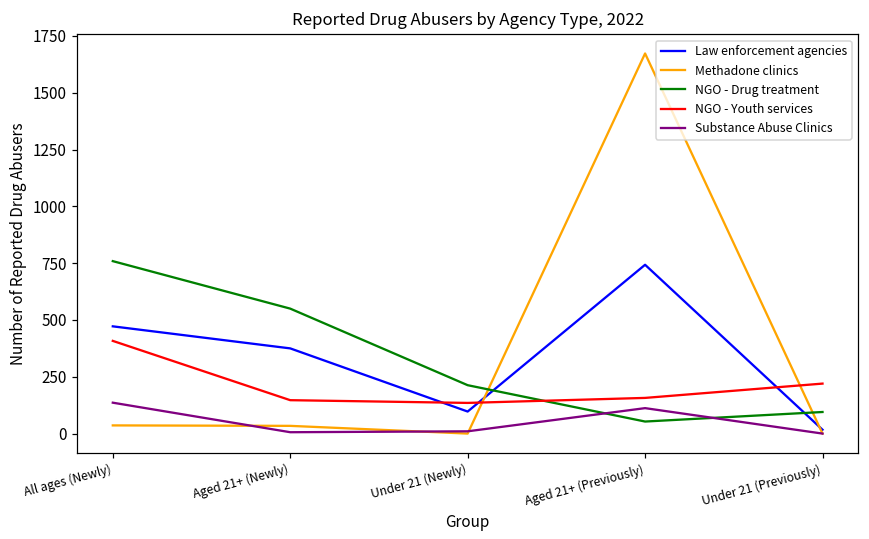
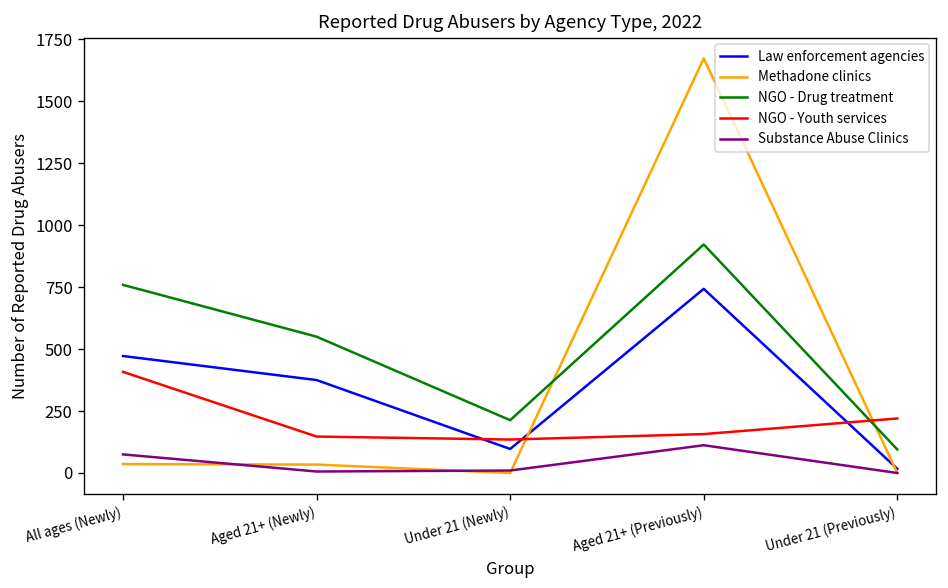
  {
    "Law enforcement agencies": {
      "All ages (Newly)": 470,
      "Aged 21+ (Newly)": 380,
      "Under 21 (Newly)": 100,
      "Aged 21+ (Previously)": 740,
      "Under 21 (Previously)": 20
    },
    "Methadone clinics": {
      "All ages (Newly)": 40,
      "Aged 21+ (Newly)": 30,
      "Aged 21+ (Previously)": 1670
    },
    "NGO - Drug treatment": {
      "All ages (Newly)": 760,
      "Aged 21+ (Newly)": 550,
      "Under 21 (Newly)": 210,
-     "Aged 21+ (Previously)": 50,
+     "Aged 21+ (Previously)": 920,
      "Under 21 (Previously)": 100
    },
    "NGO - Youth services": {
      "All ages (Newly)": 410,
      "Aged 21+ (Newly)": 150,
      "Under 21 (Newly)": 140,
      "Aged 21+ (Previously)": 160,
      "Under 21 (Previously)": 220
    },
    "Substance Abuse Clinics": {
-     "All ages (Newly)": 140,
+     "All ages (Newly)": 80,
      "Aged 21+ (Newly)": 10,
      "Aged 21+ (Previously)": 110
    }
  }
